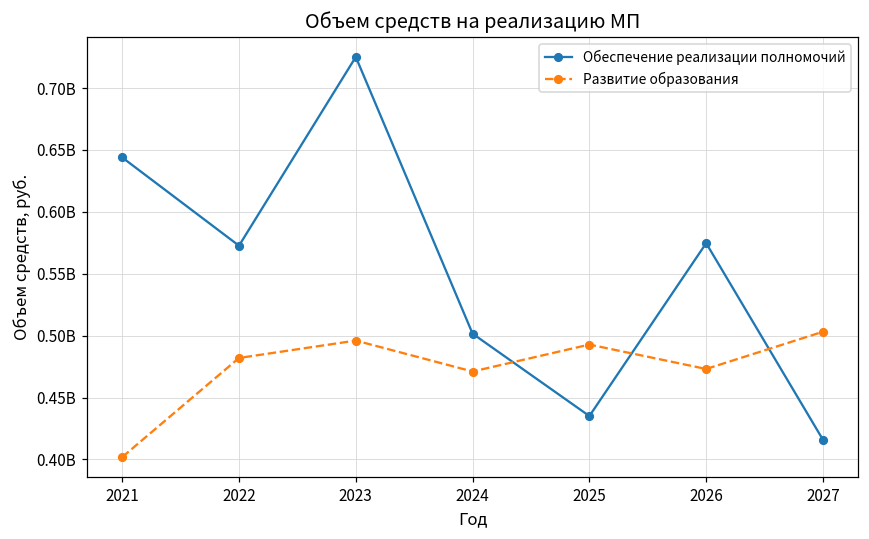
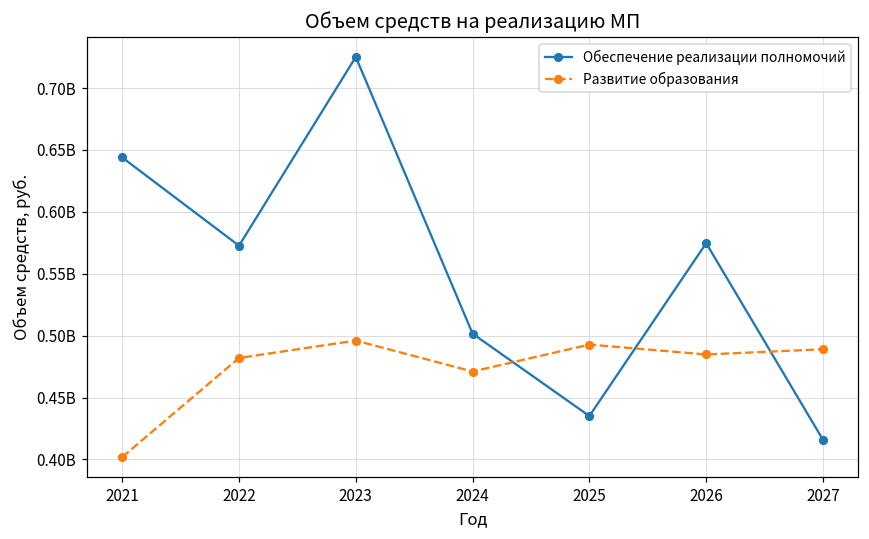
  {
    "Обеспечение реализации полномочий": {
      "2021": 644000000,
      "2022": 573000000,
      "2023": 725000000,
      "2024": 502000000,
      "2025": 435000000,
      "2026": 575000000,
      "2027": 416000000
    },
    "Развитие образования": {
      "2021": 402000000,
      "2022": 482000000,
      "2023": 496000000,
      "2024": 471000000,
      "2025": 493000000,
-     "2026": 473000000,
-     "2027": 503000000
+     "2026": 485000000,
+     "2027": 489000000
    }
  }
